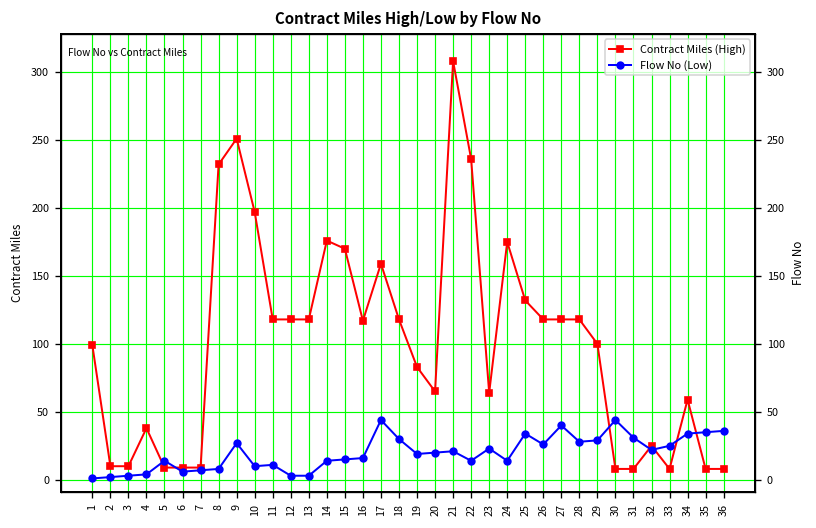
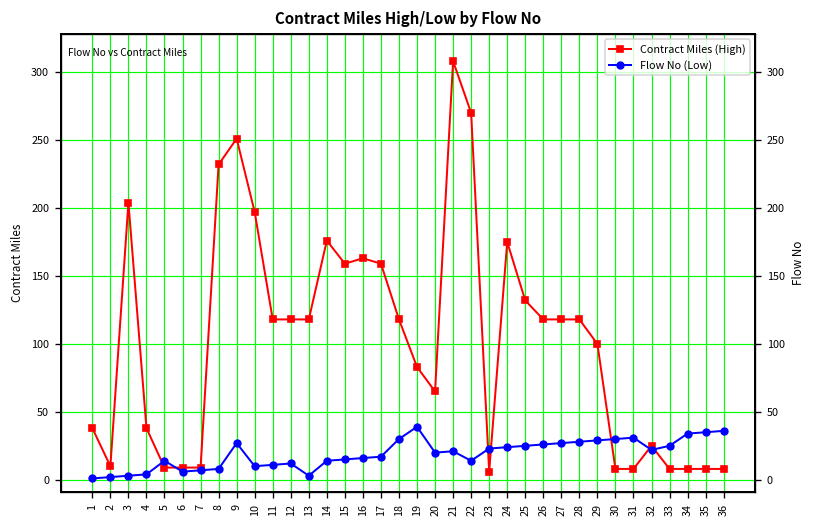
  {
    "Contract Miles (High)": {
-     "1": 99,
+     "1": 38,
      "2": 10,
-     "3": 10,
+     "3": 204,
      "4": 38,
      "5": 9,
      "6": 9,
      "8": 232,
      "9": 251,
      "10": 197,
      "11": 118,
      "12": 118,
      "13": 118,
      "14": 176,
-     "15": 170,
-     "16": 117,
+     "15": 159,
+     "16": 163,
      "17": 159,
      "18": 118,
      "19": 83,
      "20": 65,
      "21": 308,
-     "22": 236,
-     "23": 64,
+     "22": 270,
+     "23": 6,
      "24": 175,
      "25": 132,
      "26": 118,
      "27": 118,
      "28": 118,
      "29": 100,
      "30": 8,
      "31": 8,
      "32": 25,
      "33": 8,
-     "34": 59,
+     "34": 8,
      "35": 8,
      "36": 8
    },
    "Flow No (Low)": {
      "1": 1,
      "2": 2,
      "3": 3,
      "4": 4,
      "5": 14,
      "6": 6,
      "8": 8,
      "9": 27,
      "10": 10,
      "11": 11,
-     "12": 3,
+     "12": 12,
      "13": 3,
      "14": 14,
      "15": 15,
      "16": 16,
-     "17": 44,
+     "17": 17,
      "18": 30,
-     "19": 19,
+     "19": 39,
      "20": 20,
      "21": 21,
      "22": 14,
      "23": 23,
-     "24": 14,
-     "25": 34,
+     "24": 24,
+     "25": 25,
      "26": 26,
-     "27": 40,
+     "27": 27,
      "28": 28,
      "29": 29,
-     "30": 44,
+     "30": 30,
      "31": 31,
      "32": 22,
      "33": 25,
      "34": 34,
      "35": 35,
      "36": 36
    }
  }
